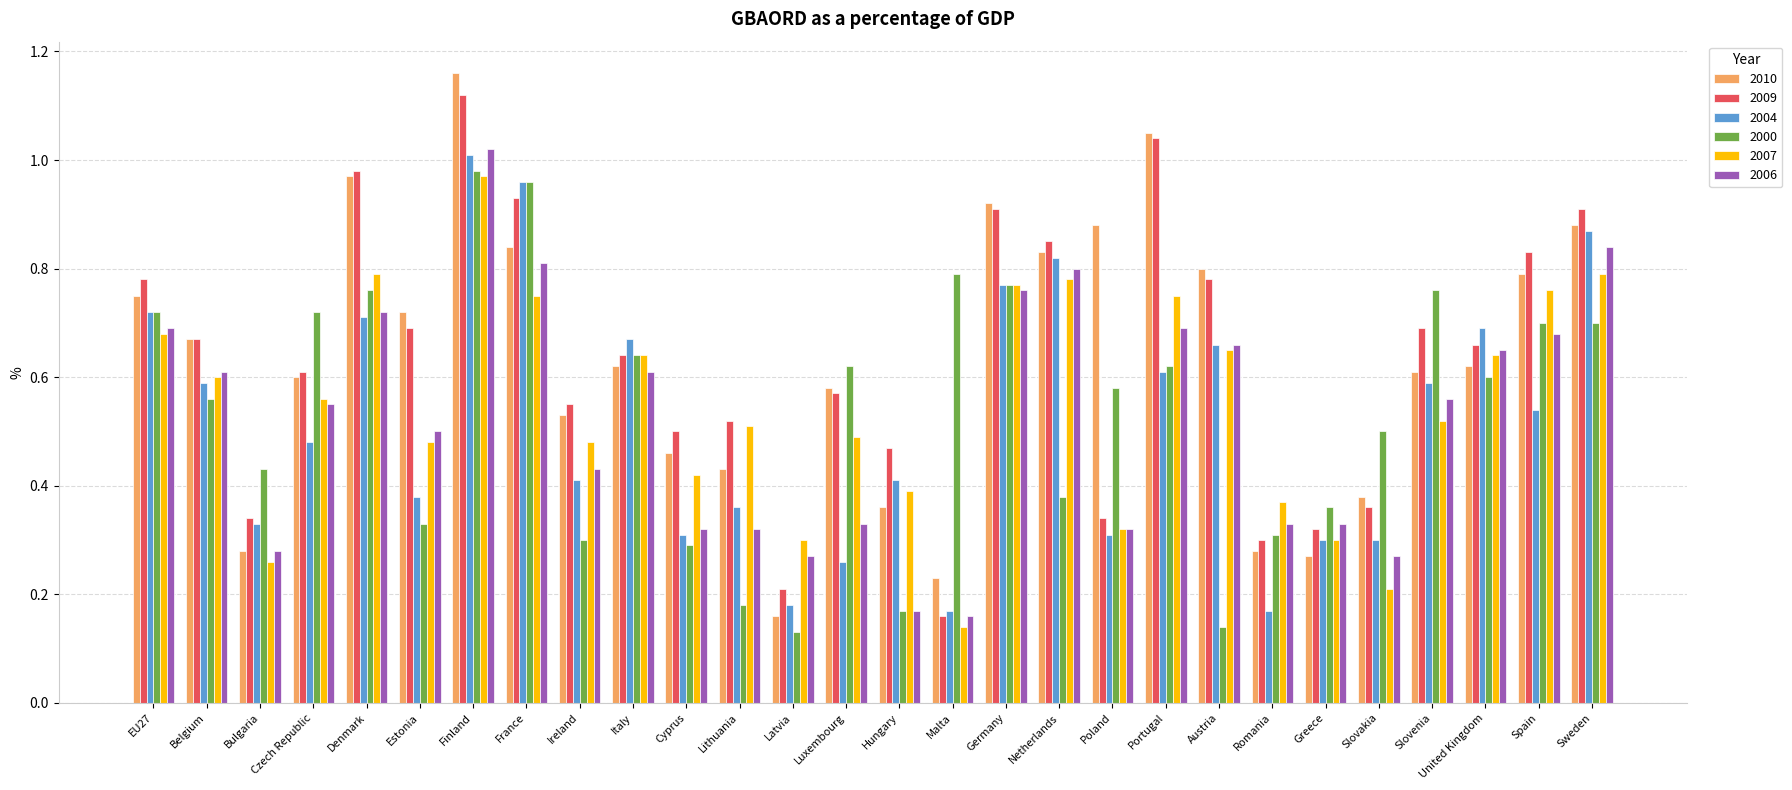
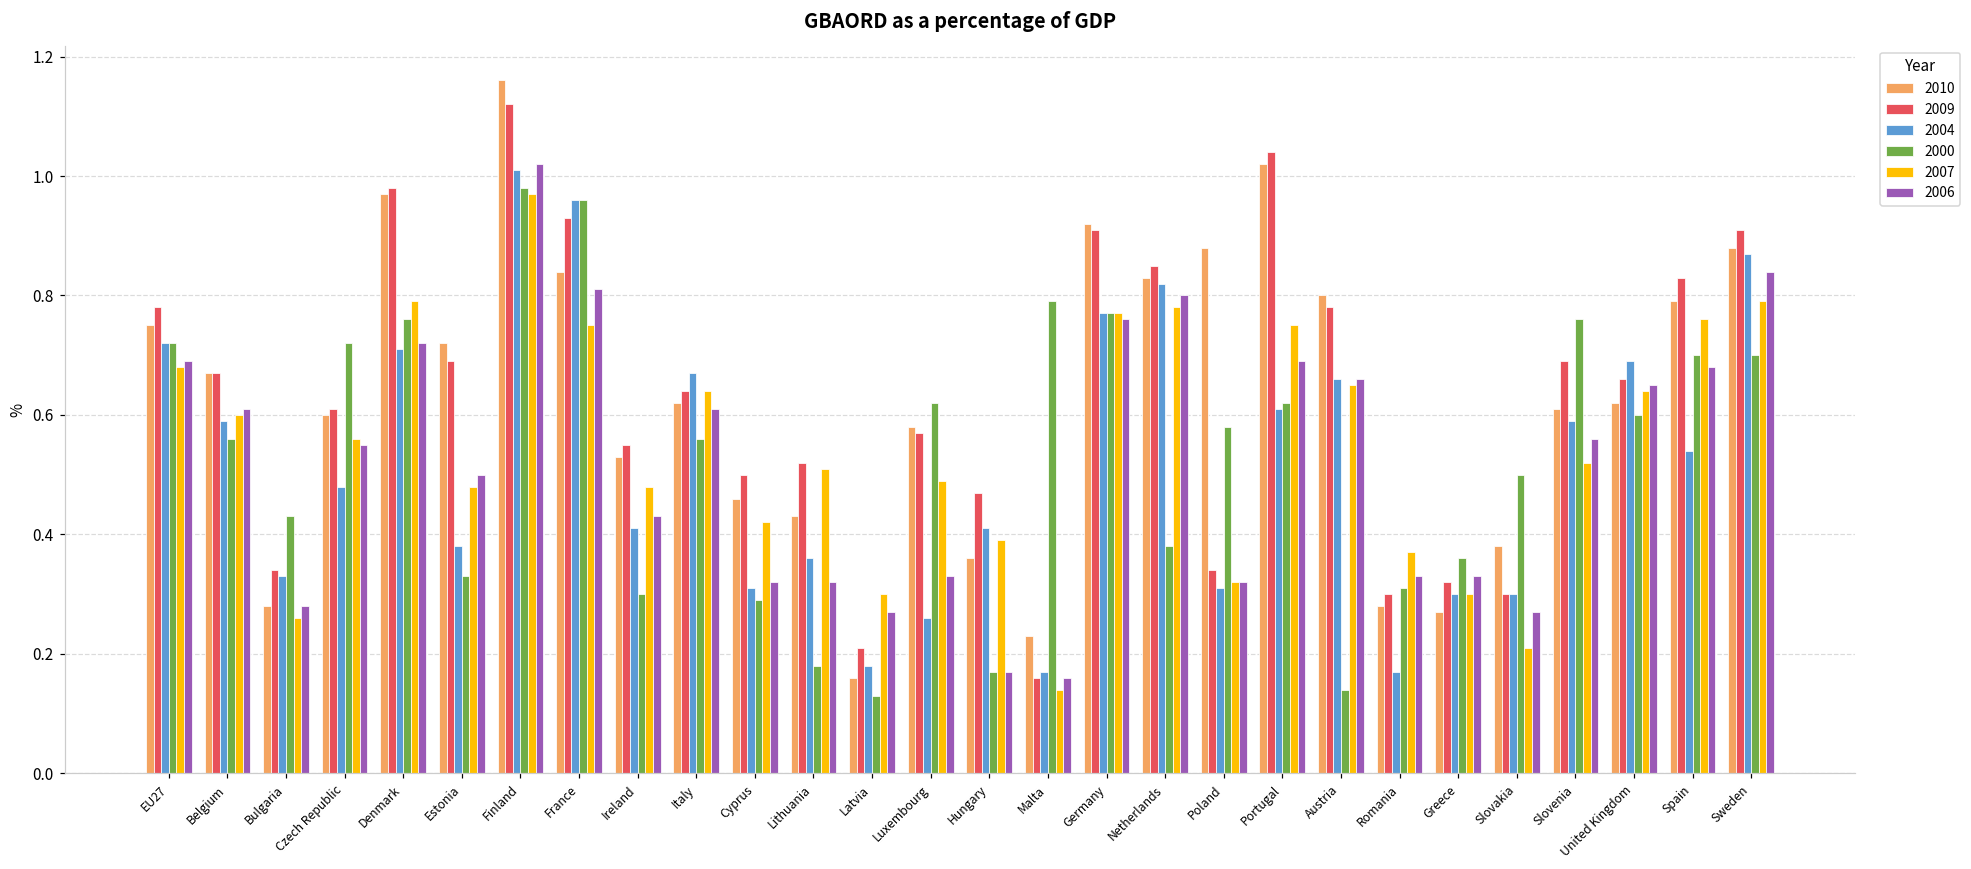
  {
    "2010": {
      "EU27": 0.75,
      "Belgium": 0.67,
      "Bulgaria": 0.28,
      "Czech Republic": 0.60,
      "Denmark": 0.97,
      "Estonia": 0.72,
      "Finland": 1.16,
      "France": 0.84,
      "Ireland": 0.53,
      "Italy": 0.62,
      "Cyprus": 0.46,
      "Lithuania": 0.43,
      "Latvia": 0.16,
      "Luxembourg": 0.58,
      "Hungary": 0.36,
      "Malta": 0.23,
      "Germany": 0.92,
      "Netherlands": 0.83,
      "Poland": 0.88,
-     "Portugal": 1.05,
+     "Portugal": 1.02,
      "Austria": 0.80,
      "Romania": 0.28,
      "Greece": 0.27,
      "Slovakia": 0.38,
      "Slovenia": 0.61,
      "United Kingdom": 0.62,
      "Spain": 0.79,
      "Sweden": 0.88
    },
    "2009": {
      "EU27": 0.78,
      "Belgium": 0.67,
      "Bulgaria": 0.34,
      "Czech Republic": 0.61,
      "Denmark": 0.98,
      "Estonia": 0.69,
      "Finland": 1.12,
      "France": 0.93,
      "Ireland": 0.55,
      "Italy": 0.64,
      "Cyprus": 0.50,
      "Lithuania": 0.52,
      "Latvia": 0.21,
      "Luxembourg": 0.57,
      "Hungary": 0.47,
      "Malta": 0.16,
      "Germany": 0.91,
      "Netherlands": 0.85,
      "Poland": 0.34,
      "Portugal": 1.04,
      "Austria": 0.78,
      "Romania": 0.30,
      "Greece": 0.32,
-     "Slovakia": 0.36,
+     "Slovakia": 0.30,
      "Slovenia": 0.69,
      "United Kingdom": 0.66,
      "Spain": 0.83,
      "Sweden": 0.91
    },
    "2004": {
      "EU27": 0.72,
      "Belgium": 0.59,
      "Bulgaria": 0.33,
      "Czech Republic": 0.48,
      "Denmark": 0.71,
      "Estonia": 0.38,
      "Finland": 1.01,
      "France": 0.96,
      "Ireland": 0.41,
      "Italy": 0.67,
      "Cyprus": 0.31,
      "Lithuania": 0.36,
      "Latvia": 0.18,
      "Luxembourg": 0.26,
      "Hungary": 0.41,
      "Malta": 0.17,
      "Germany": 0.77,
      "Netherlands": 0.82,
      "Poland": 0.31,
      "Portugal": 0.61,
      "Austria": 0.66,
      "Romania": 0.17,
      "Greece": 0.30,
      "Slovakia": 0.30,
      "Slovenia": 0.59,
      "United Kingdom": 0.69,
      "Spain": 0.54,
      "Sweden": 0.87
    },
    "2000": {
      "EU27": 0.72,
      "Belgium": 0.56,
      "Bulgaria": 0.43,
      "Czech Republic": 0.72,
      "Denmark": 0.76,
      "Estonia": 0.33,
      "Finland": 0.98,
      "France": 0.96,
      "Ireland": 0.30,
-     "Italy": 0.64,
+     "Italy": 0.56,
      "Cyprus": 0.29,
      "Lithuania": 0.18,
      "Latvia": 0.13,
      "Luxembourg": 0.62,
      "Hungary": 0.17,
      "Malta": 0.79,
      "Germany": 0.77,
      "Netherlands": 0.38,
      "Poland": 0.58,
      "Portugal": 0.62,
      "Austria": 0.14,
      "Romania": 0.31,
      "Greece": 0.36,
      "Slovakia": 0.50,
      "Slovenia": 0.76,
      "United Kingdom": 0.60,
      "Spain": 0.70,
      "Sweden": 0.70
    },
    "2007": {
      "EU27": 0.68,
      "Belgium": 0.60,
      "Bulgaria": 0.26,
      "Czech Republic": 0.56,
      "Denmark": 0.79,
      "Estonia": 0.48,
      "Finland": 0.97,
      "France": 0.75,
      "Ireland": 0.48,
      "Italy": 0.64,
      "Cyprus": 0.42,
      "Lithuania": 0.51,
      "Latvia": 0.30,
      "Luxembourg": 0.49,
      "Hungary": 0.39,
      "Malta": 0.14,
      "Germany": 0.77,
      "Netherlands": 0.78,
      "Poland": 0.32,
      "Portugal": 0.75,
      "Austria": 0.65,
      "Romania": 0.37,
      "Greece": 0.30,
      "Slovakia": 0.21,
      "Slovenia": 0.52,
      "United Kingdom": 0.64,
      "Spain": 0.76,
      "Sweden": 0.79
    },
    "2006": {
      "EU27": 0.69,
      "Belgium": 0.61,
      "Bulgaria": 0.28,
      "Czech Republic": 0.55,
      "Denmark": 0.72,
      "Estonia": 0.50,
      "Finland": 1.02,
      "France": 0.81,
      "Ireland": 0.43,
      "Italy": 0.61,
      "Cyprus": 0.32,
      "Lithuania": 0.32,
      "Latvia": 0.27,
      "Luxembourg": 0.33,
      "Hungary": 0.17,
      "Malta": 0.16,
      "Germany": 0.76,
      "Netherlands": 0.80,
      "Poland": 0.32,
      "Portugal": 0.69,
      "Austria": 0.66,
      "Romania": 0.33,
      "Greece": 0.33,
      "Slovakia": 0.27,
      "Slovenia": 0.56,
      "United Kingdom": 0.65,
      "Spain": 0.68,
      "Sweden": 0.84
    }
  }
